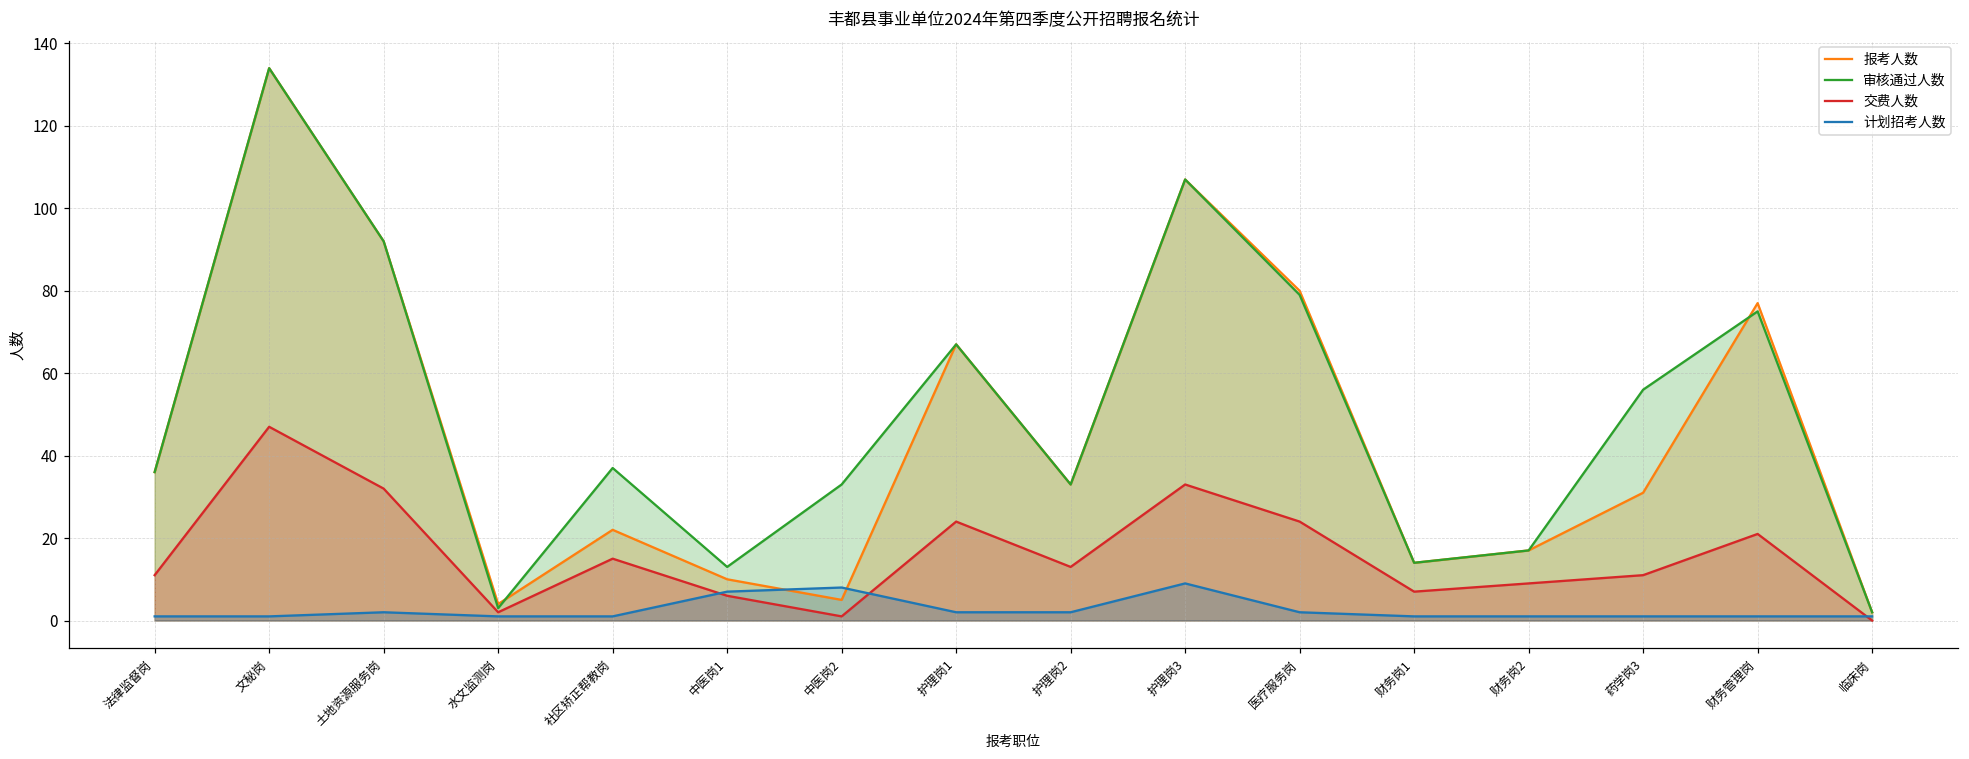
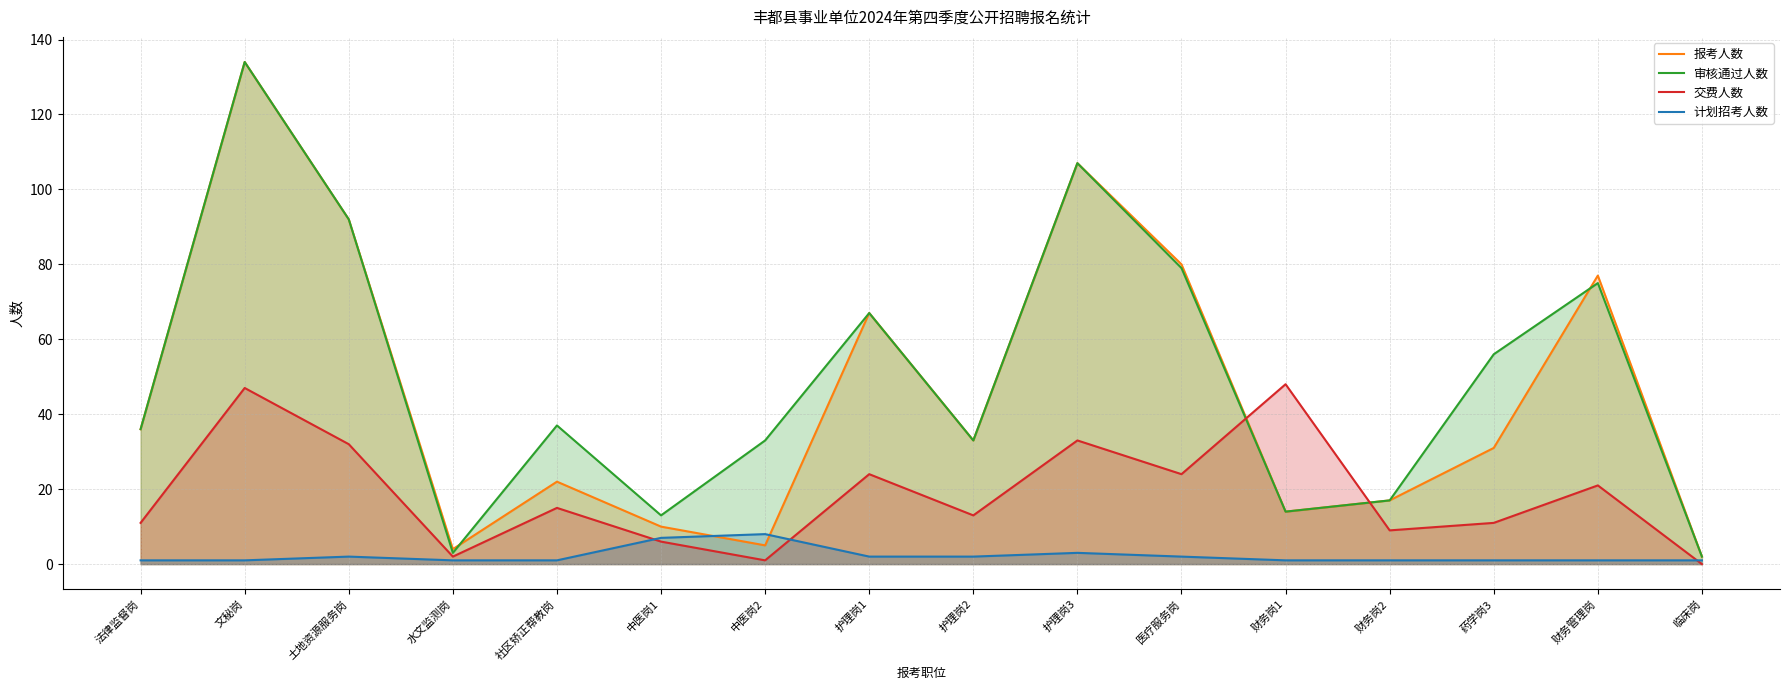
  {
    "报考人数": {
      "水文监测岗": 4,
      "社区矫正帮教岗": 22,
      "中医岗1": 10,
      "中医岗2": 5,
      "医疗服务岗": 80,
      "药学岗3": 31,
      "财务管理岗": 77
    },
    "审核通过人数": {
      "水文监测岗": 3,
      "社区矫正帮教岗": 37,
      "中医岗1": 13,
      "中医岗2": 33,
      "医疗服务岗": 79,
      "药学岗3": 56,
      "财务管理岗": 75
    },
    "交费人数": {
      "法律监督岗": 11,
      "文秘岗": 47,
      "土地资源服务岗": 32,
      "水文监测岗": 2,
      "社区矫正帮教岗": 15,
      "中医岗1": 6,
      "中医岗2": 1,
      "护理岗1": 24,
      "护理岗2": 13,
      "护理岗3": 33,
      "医疗服务岗": 24,
-     "财务岗1": 7,
+     "财务岗1": 48,
      "财务岗2": 9,
      "药学岗3": 11,
      "财务管理岗": 21,
      "临床岗": 0
    },
    "计划招考人数": {
      "法律监督岗": 1,
      "文秘岗": 1,
      "土地资源服务岗": 2,
      "水文监测岗": 1,
      "社区矫正帮教岗": 1,
      "中医岗1": 7,
      "中医岗2": 8,
      "护理岗1": 2,
      "护理岗2": 2,
-     "护理岗3": 9,
+     "护理岗3": 3,
      "医疗服务岗": 2,
      "财务岗1": 1,
      "财务岗2": 1,
      "药学岗3": 1,
      "财务管理岗": 1,
      "临床岗": 1
    }
  }
